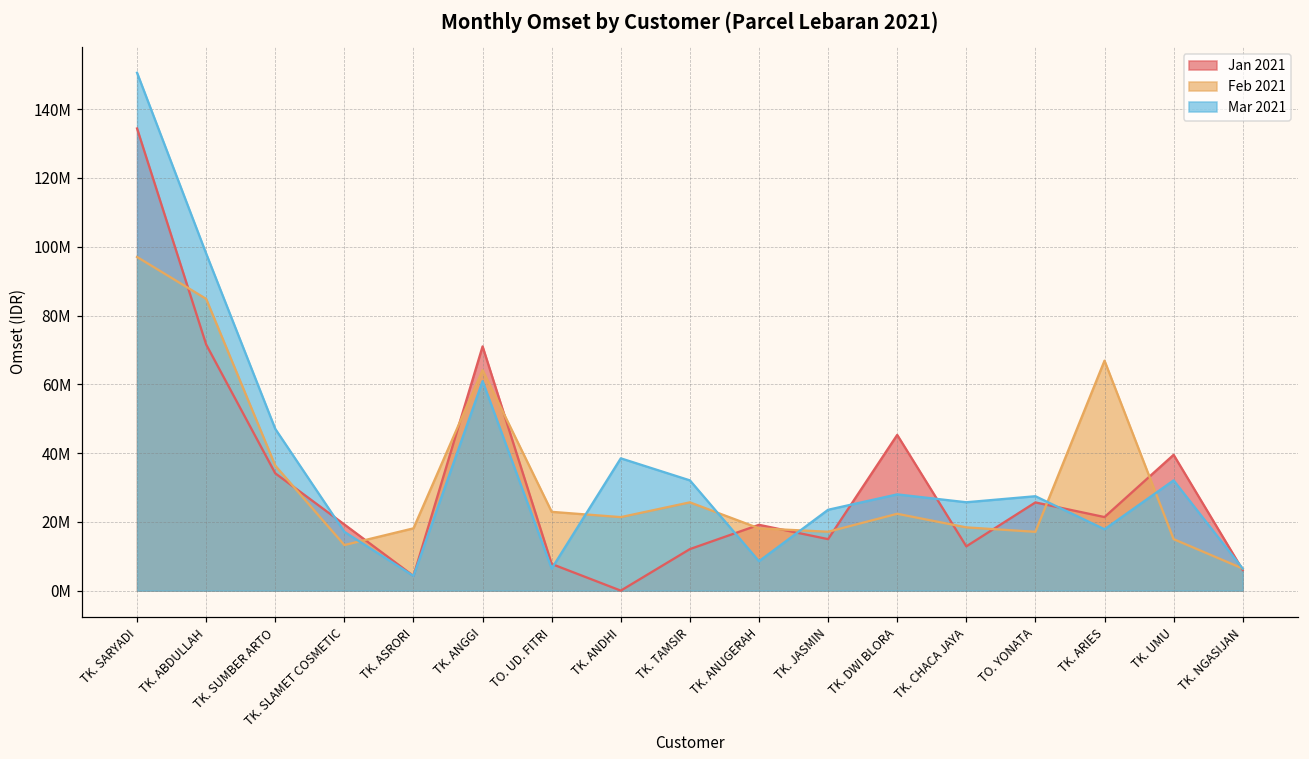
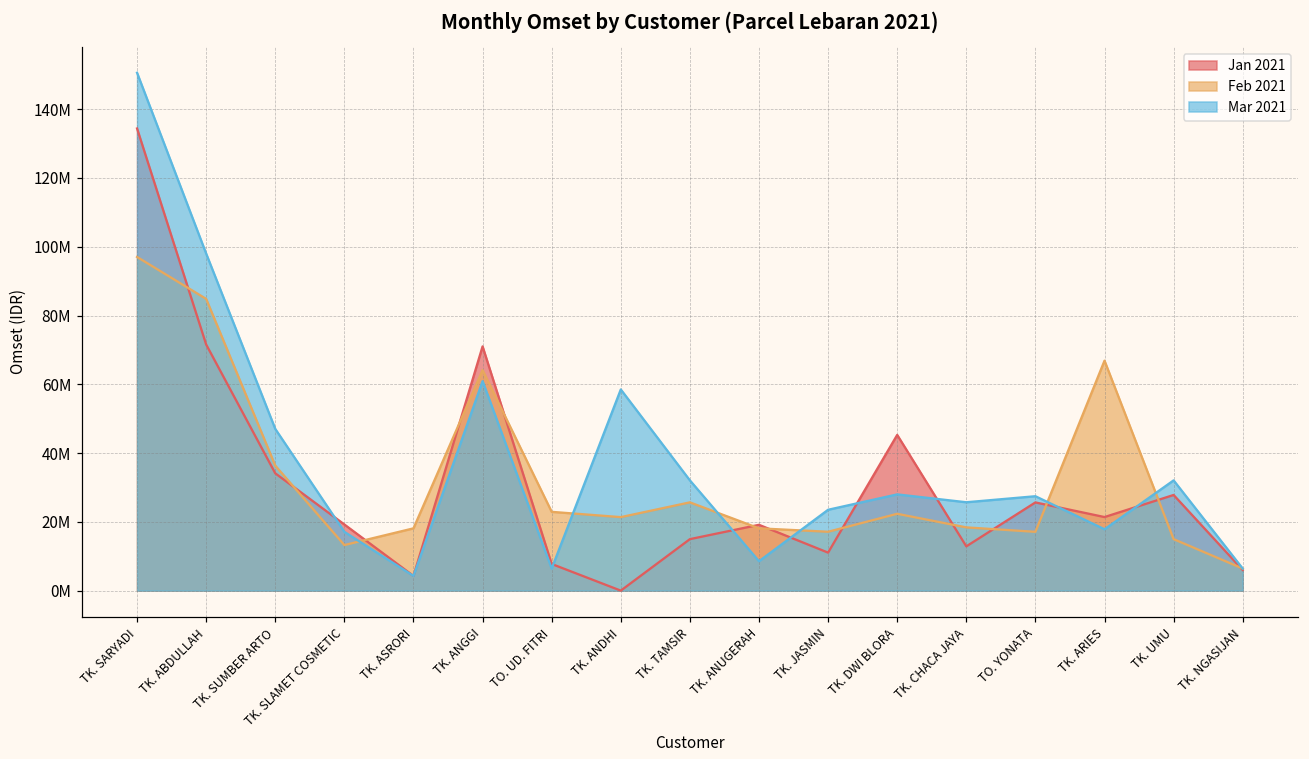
  {
    "Jan 2021": {
      "TK. SARYADI": 134000000,
      "TK. ABDULLAH": 72000000,
      "TK. SUMBER ARTO": 34000000,
      "TK. SLAMET COSMETIC": 19000000,
      "TK. ANGGI": 71000000,
      "TO. UD. FITRI": 8000000,
      "TK. ANDHI": 0,
-     "TK. TAMSIR": 12000000,
+     "TK. TAMSIR": 15000000,
      "TK. ANUGERAH": 19000000,
-     "TK. JASMIN": 15000000,
+     "TK. JASMIN": 11000000,
      "TK. DWI BLORA": 45000000,
      "TK. CHACA JAYA": 13000000,
      "TO. YONATA": 26000000,
      "TK. ARIES": 21000000,
-     "TK. UMU": 39000000
+     "TK. UMU": 28000000
    },
    "Feb 2021": {
      "TK. SARYADI": 97000000,
      "TK. ABDULLAH": 85000000,
      "TK. SUMBER ARTO": 36000000,
      "TK. SLAMET COSMETIC": 13000000,
      "TK. ASRORI": 18000000,
      "TK. ANGGI": 64000000,
      "TO. UD. FITRI": 23000000,
      "TK. ANDHI": 21000000,
      "TK. TAMSIR": 26000000,
      "TK. ANUGERAH": 18000000,
      "TK. JASMIN": 17000000,
      "TK. DWI BLORA": 22000000,
      "TK. CHACA JAYA": 18000000,
      "TO. YONATA": 17000000,
      "TK. ARIES": 67000000,
      "TK. UMU": 15000000
    },
    "Mar 2021": {
      "TK. SARYADI": 151000000,
      "TK. ABDULLAH": 98000000,
      "TK. SUMBER ARTO": 47000000,
      "TK. SLAMET COSMETIC": 17000000,
      "TK. ANGGI": 61000000,
      "TO. UD. FITRI": 6000000,
-     "TK. ANDHI": 38000000,
+     "TK. ANDHI": 59000000,
      "TK. TAMSIR": 32000000,
      "TK. ANUGERAH": 9000000,
      "TK. JASMIN": 24000000,
      "TK. DWI BLORA": 28000000,
      "TK. CHACA JAYA": 26000000,
      "TO. YONATA": 27000000,
      "TK. ARIES": 18000000,
      "TK. UMU": 32000000
    }
  }
